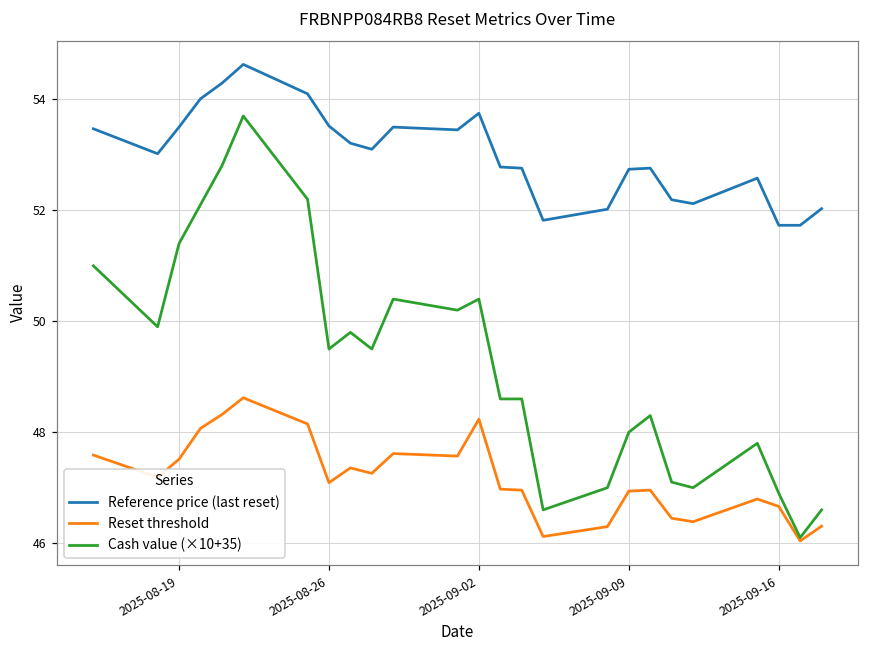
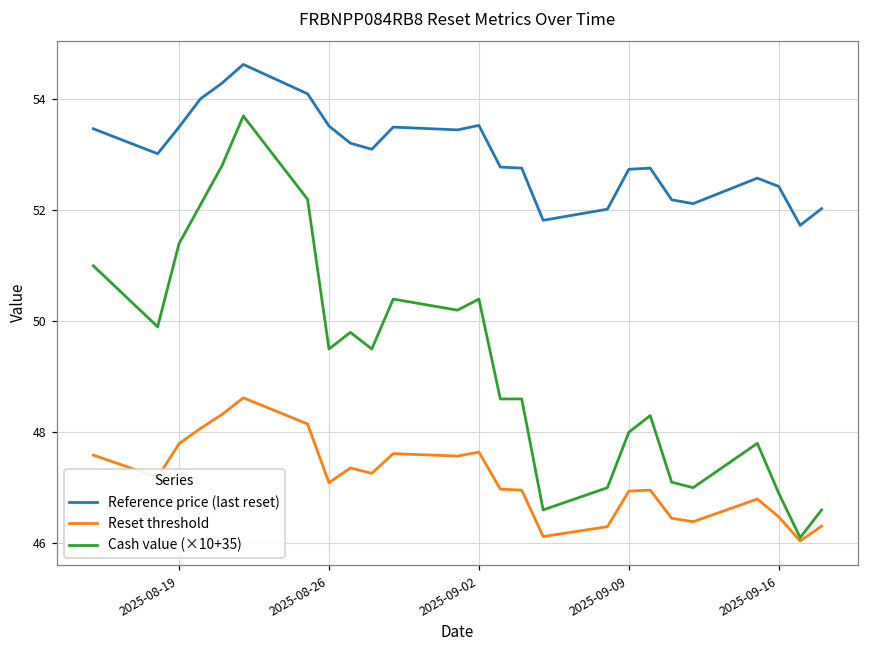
  {
    "Reference price (last reset)": {
      "2025-08-19": 53.5,
      "2025-08-26": 53.5,
-     "2025-09-02": 53.8,
+     "2025-09-02": 53.5,
      "2025-09-09": 52.7,
-     "2025-09-16": 51.7
+     "2025-09-16": 52.4
    },
    "Reset threshold": {
-     "2025-08-19": 47.5,
+     "2025-08-19": 47.8,
      "2025-08-26": 47.1,
-     "2025-09-02": 48.2,
+     "2025-09-02": 47.6,
      "2025-09-09": 46.9,
-     "2025-09-16": 46.7
+     "2025-09-16": 46.5
    },
    "Cash value (×10+35)": {
      "2025-08-19": 51.4,
      "2025-08-26": 49.5,
      "2025-09-02": 50.4,
      "2025-09-09": 48.0,
      "2025-09-16": 46.9
    }
  }
